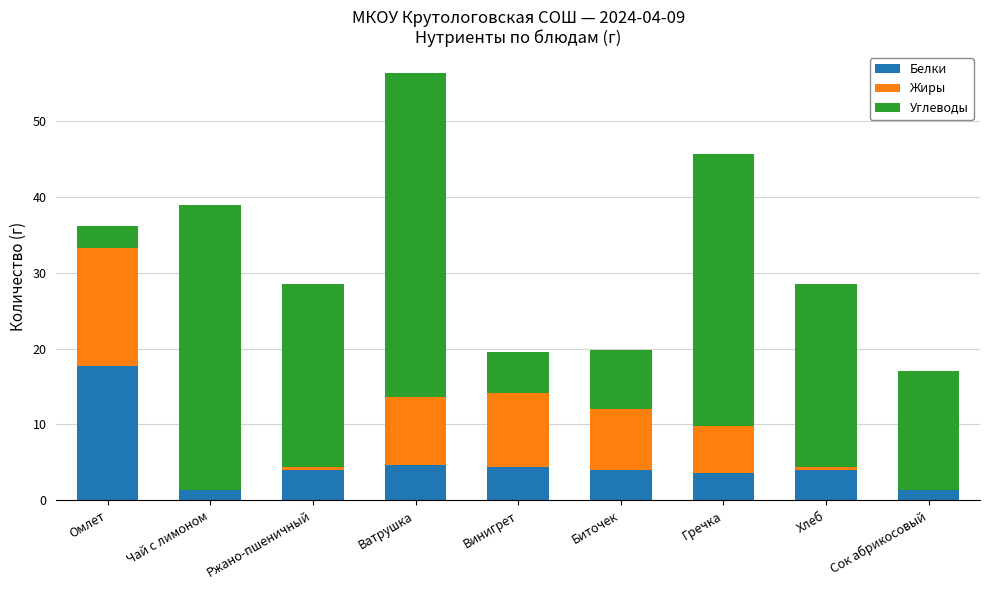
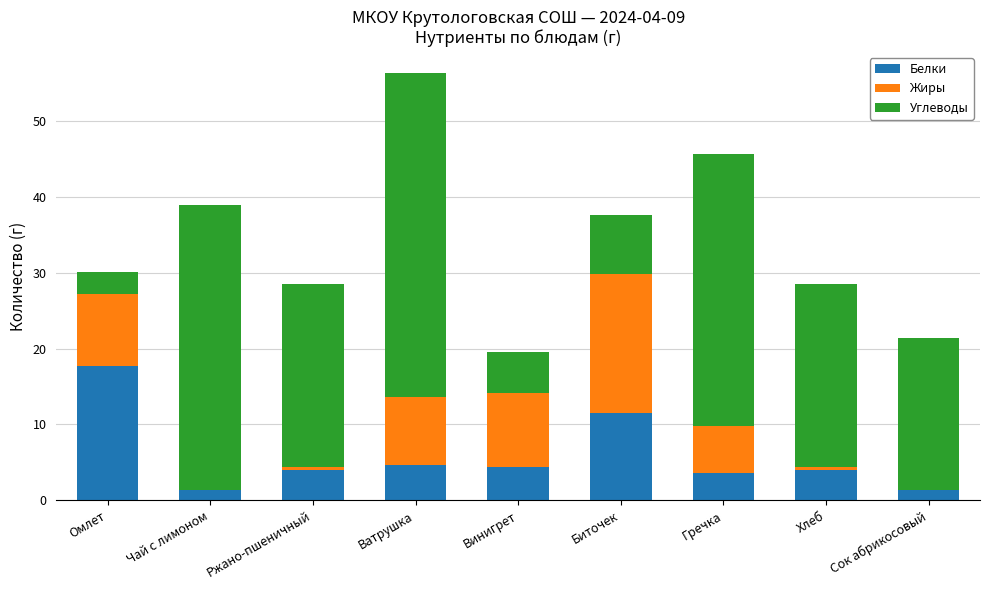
  {
    "Белки": {
      "Омлет": 18,
      "Чай с лимоном": 1,
      "Ржано-пшеничный": 4,
      "Ватрушка": 5,
      "Винигрет": 4,
-     "Биточек": 4,
+     "Биточек": 12,
      "Гречка": 4,
      "Хлеб": 4,
      "Сок абрикосовый": 1
    },
    "Жиры": {
-     "Омлет": 15,
+     "Омлет": 9,
      "Чай с лимоном": 0,
      "Ржано-пшеничный": 1,
      "Ватрушка": 9,
      "Винигрет": 10,
-     "Биточек": 8,
+     "Биточек": 18,
      "Гречка": 6,
      "Хлеб": 1,
      "Сок абрикосовый": 0
    },
    "Углеводы": {
      "Омлет": 3,
      "Чай с лимоном": 38,
      "Ржано-пшеничный": 24,
      "Ватрушка": 43,
      "Винигрет": 5,
      "Биточек": 8,
      "Гречка": 36,
      "Хлеб": 24,
-     "Сок абрикосовый": 16
+     "Сок абрикосовый": 20
    }
  }
